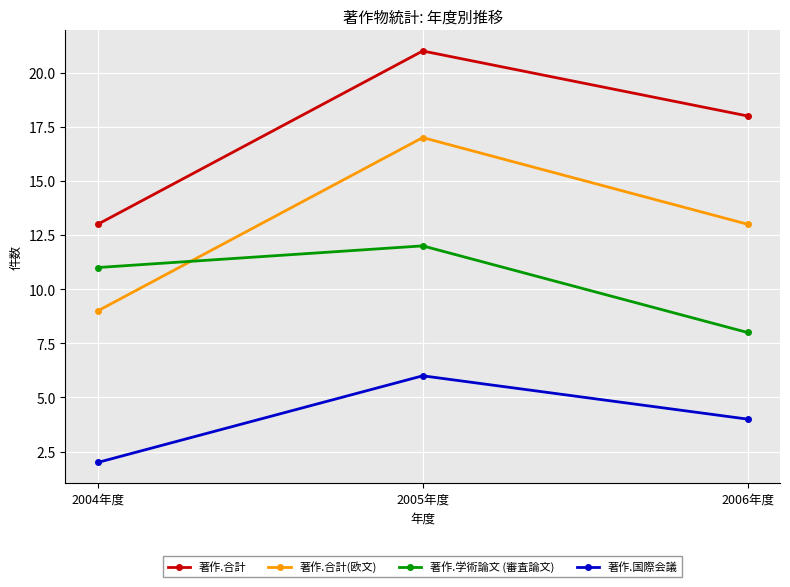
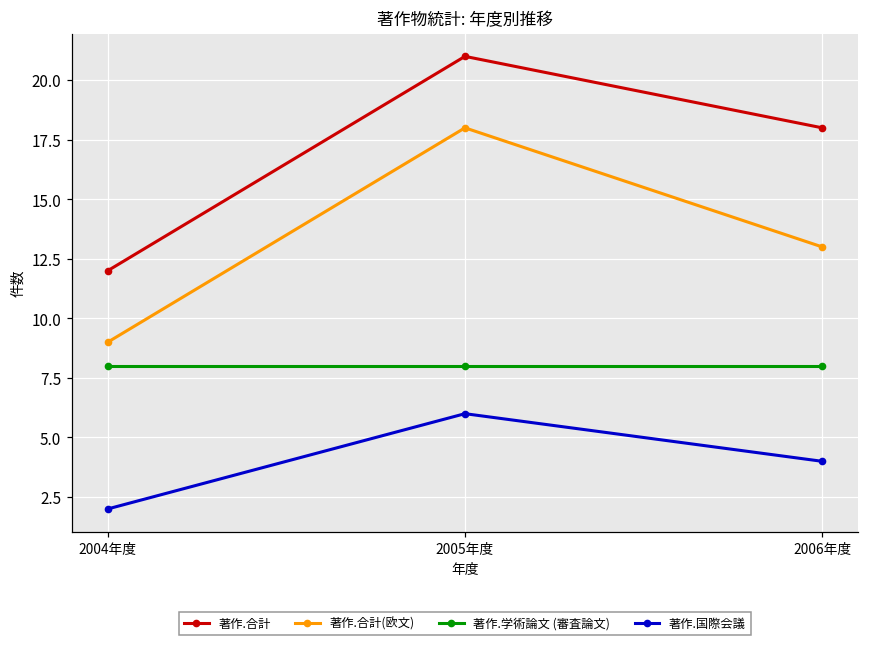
  {
    "著作.合計": {
-     "2004年度": 13,
+     "2004年度": 12,
      "2005年度": 21,
      "2006年度": 18
    },
    "著作.合計(欧文)": {
      "2004年度": 9,
-     "2005年度": 17,
+     "2005年度": 18,
      "2006年度": 13
    },
    "著作.学術論文 (審査論文)": {
-     "2004年度": 11,
-     "2005年度": 12,
+     "2004年度": 8,
+     "2005年度": 8,
      "2006年度": 8
    },
    "著作.国際会議": {
      "2004年度": 2,
      "2005年度": 6,
      "2006年度": 4
    }
  }
